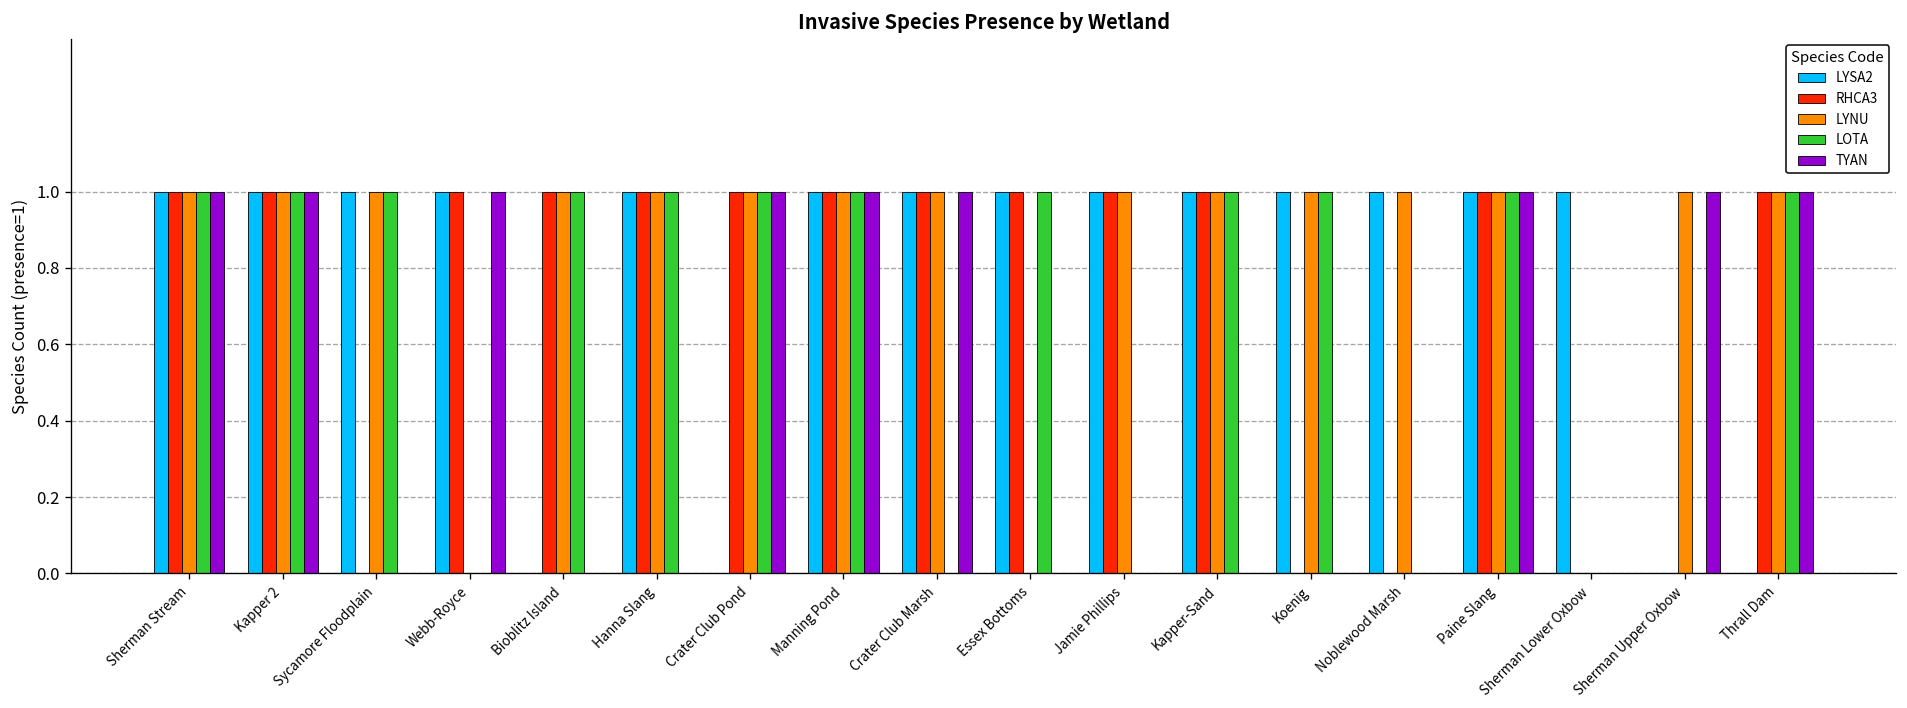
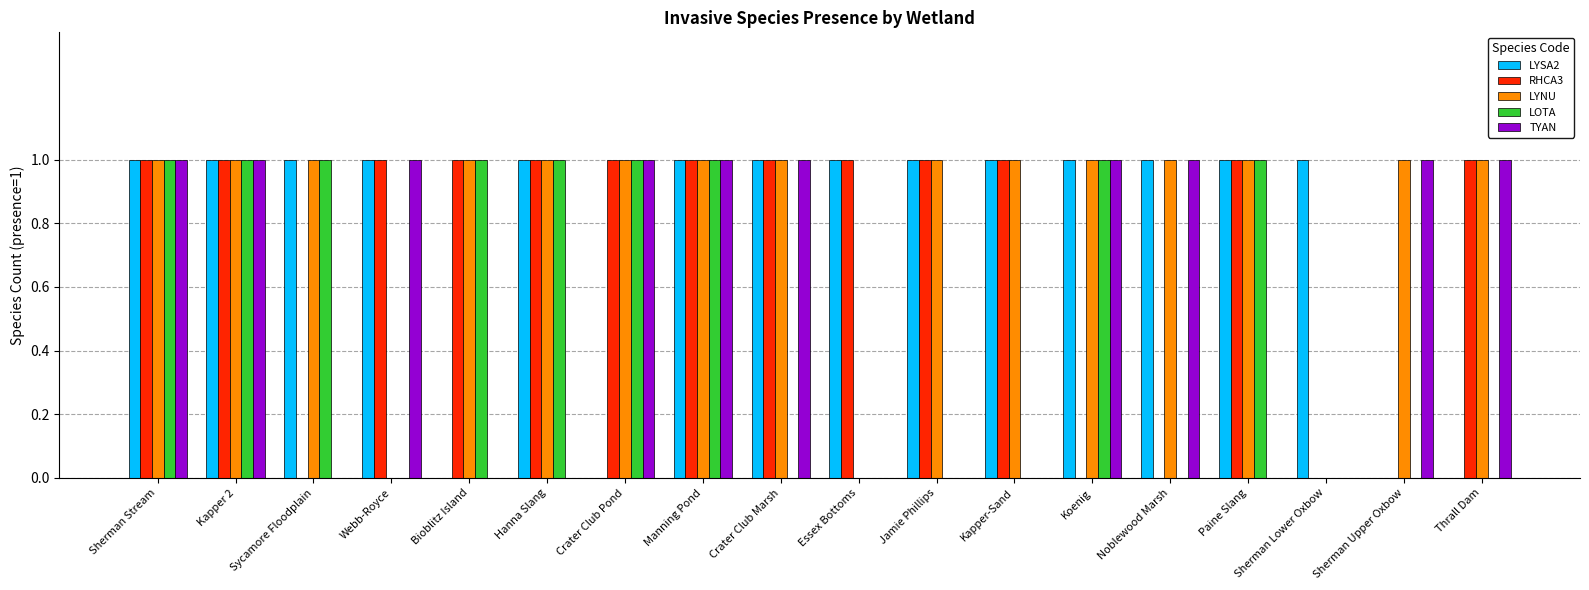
  {
    "LYSA2": {
      "Sherman Stream": 1,
      "Kapper 2": 1,
      "Sycamore Floodplain": 1,
      "Webb-Royce": 1,
      "Bioblitz Island": 0,
      "Hanna Slang": 1,
      "Crater Club Pond": 0,
      "Manning Pond": 1,
      "Crater Club Marsh": 1,
      "Essex Bottoms": 1,
      "Jamie Phillips": 1,
      "Kapper-Sand": 1,
      "Koenig": 1,
      "Noblewood Marsh": 1,
      "Paine Slang": 1,
      "Sherman Lower Oxbow": 1,
      "Sherman Upper Oxbow": 0,
      "Thrall Dam": 0
    },
    "RHCA3": {
      "Sherman Stream": 1,
      "Kapper 2": 1,
      "Sycamore Floodplain": 0,
      "Webb-Royce": 1,
      "Bioblitz Island": 1,
      "Hanna Slang": 1,
      "Crater Club Pond": 1,
      "Manning Pond": 1,
      "Crater Club Marsh": 1,
      "Essex Bottoms": 1,
      "Jamie Phillips": 1,
      "Kapper-Sand": 1,
      "Koenig": 0,
      "Noblewood Marsh": 0,
      "Paine Slang": 1,
      "Sherman Lower Oxbow": 0,
      "Sherman Upper Oxbow": 0,
      "Thrall Dam": 1
    },
    "LYNU": {
      "Sherman Stream": 1,
      "Kapper 2": 1,
      "Sycamore Floodplain": 1,
      "Webb-Royce": 0,
      "Bioblitz Island": 1,
      "Hanna Slang": 1,
      "Crater Club Pond": 1,
      "Manning Pond": 1,
      "Crater Club Marsh": 1,
      "Essex Bottoms": 0,
      "Jamie Phillips": 1,
      "Kapper-Sand": 1,
      "Koenig": 1,
      "Noblewood Marsh": 1,
      "Paine Slang": 1,
      "Sherman Lower Oxbow": 0,
      "Sherman Upper Oxbow": 1,
      "Thrall Dam": 1
    },
    "LOTA": {
      "Sherman Stream": 1,
      "Kapper 2": 1,
      "Sycamore Floodplain": 1,
      "Webb-Royce": 0,
      "Bioblitz Island": 1,
      "Hanna Slang": 1,
      "Crater Club Pond": 1,
      "Manning Pond": 1,
      "Crater Club Marsh": 0,
-     "Essex Bottoms": 1,
+     "Essex Bottoms": 0,
      "Jamie Phillips": 0,
-     "Kapper-Sand": 1,
+     "Kapper-Sand": 0,
      "Koenig": 1,
      "Noblewood Marsh": 0,
      "Paine Slang": 1,
      "Sherman Lower Oxbow": 0,
      "Sherman Upper Oxbow": 0,
-     "Thrall Dam": 1
+     "Thrall Dam": 0
    },
    "TYAN": {
      "Sherman Stream": 1,
      "Kapper 2": 1,
      "Sycamore Floodplain": 0,
      "Webb-Royce": 1,
      "Bioblitz Island": 0,
      "Hanna Slang": 0,
      "Crater Club Pond": 1,
      "Manning Pond": 1,
      "Crater Club Marsh": 1,
      "Essex Bottoms": 0,
      "Jamie Phillips": 0,
      "Kapper-Sand": 0,
-     "Koenig": 0,
-     "Noblewood Marsh": 0,
-     "Paine Slang": 1,
+     "Koenig": 1,
+     "Noblewood Marsh": 1,
+     "Paine Slang": 0,
      "Sherman Lower Oxbow": 0,
      "Sherman Upper Oxbow": 1,
      "Thrall Dam": 1
    }
  }
